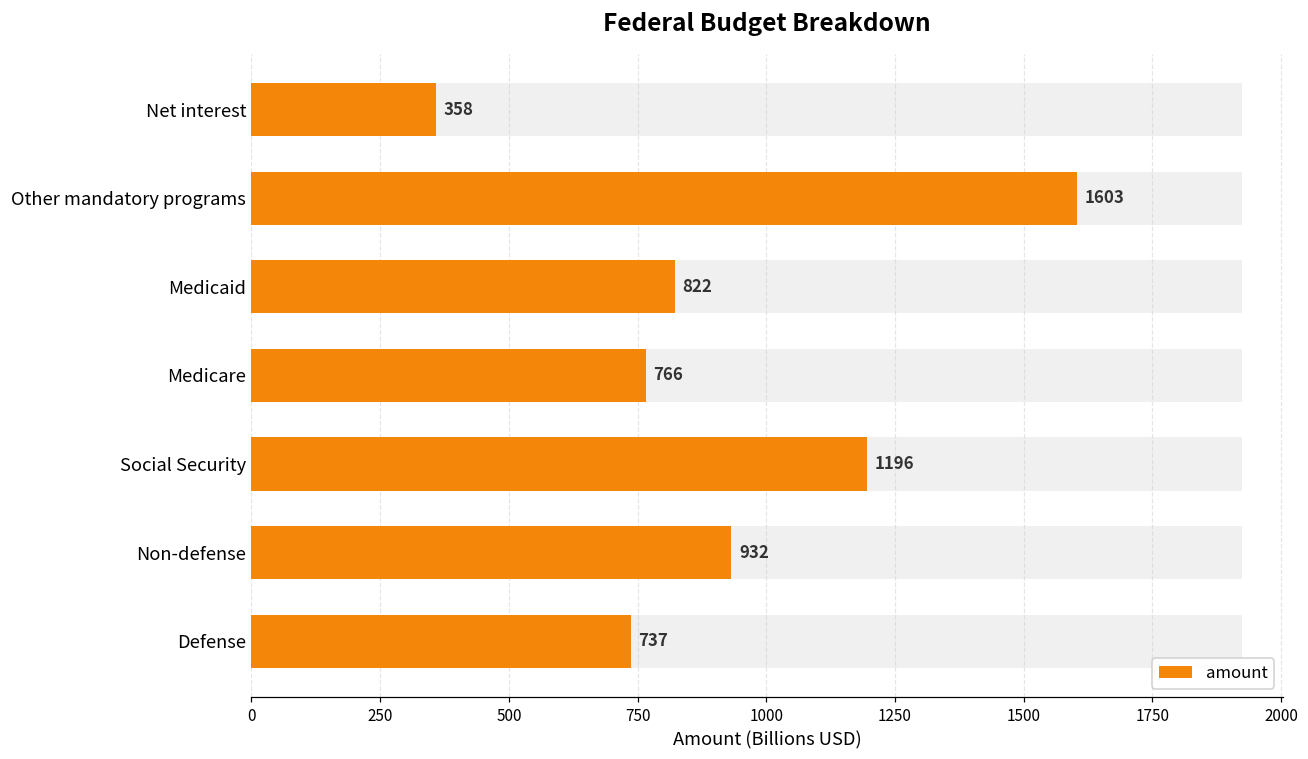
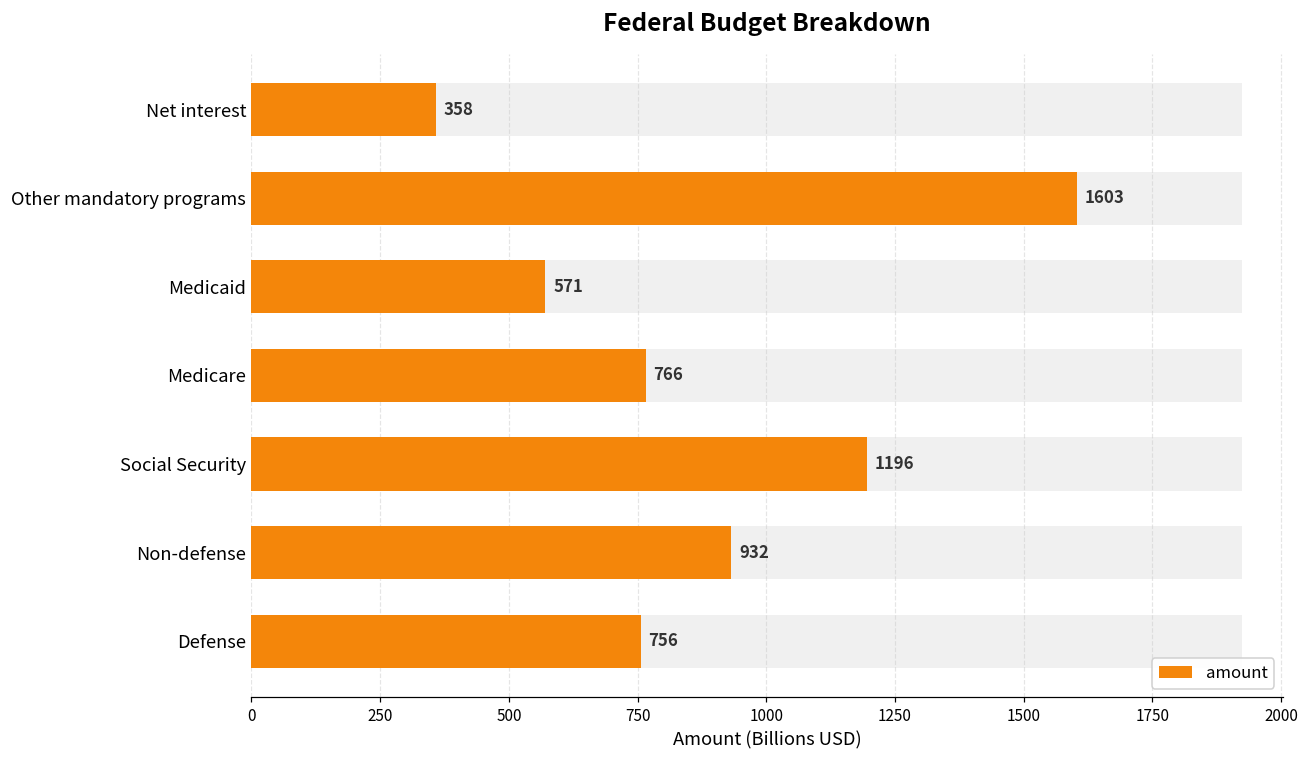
  {
    "amount": {
-     "Medicaid": 822,
-     "Defense": 737
+     "Medicaid": 571,
+     "Defense": 756
    }
  }
